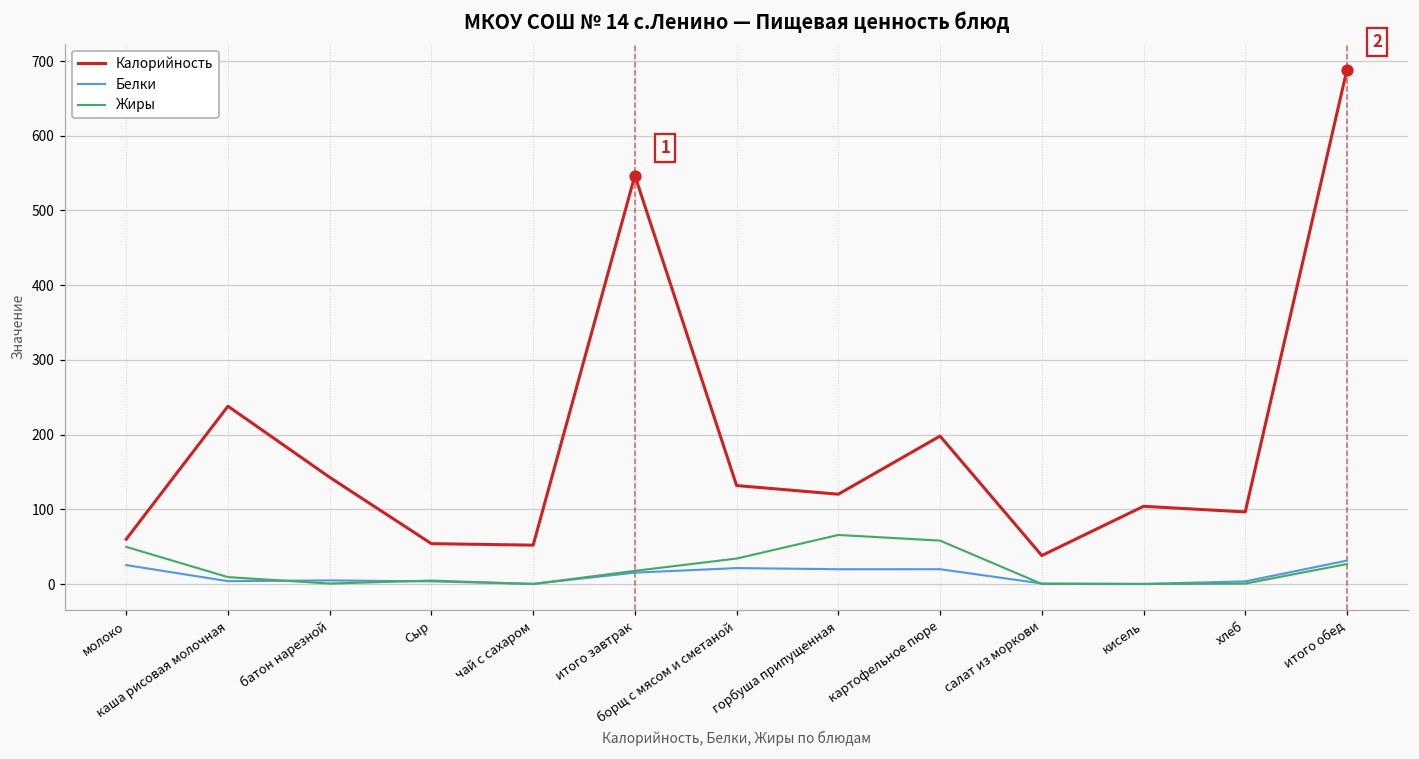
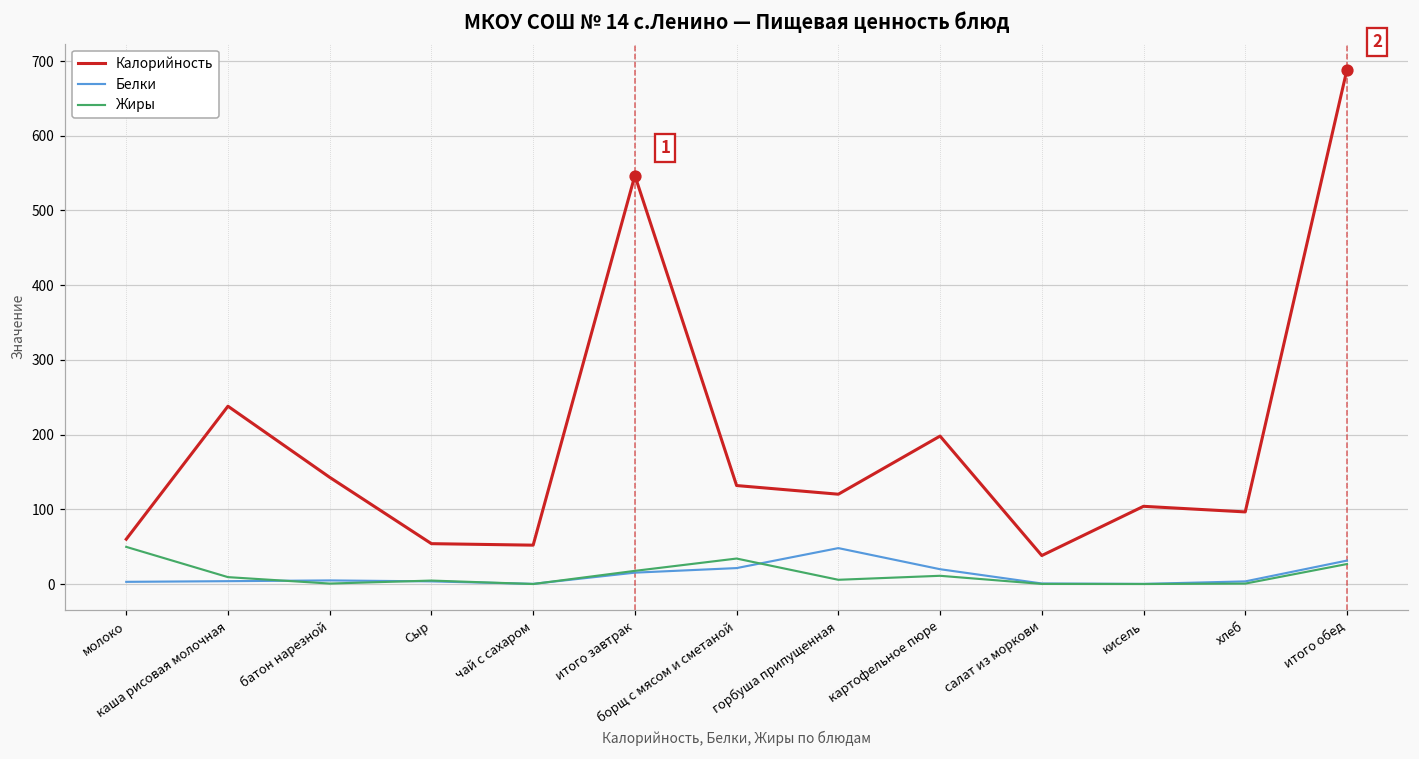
  {
    "Белки": {
-     "молоко": 30,
+     "молоко": 0,
      "каша рисовая молочная": 0,
      "батон нарезной": 0,
      "борщ с мясом и сметаной": 20,
-     "горбуша припущенная": 20,
+     "горбуша припущенная": 50,
      "картофельное пюре": 20,
      "итого обед": 30
    },
    "Жиры": {
      "молоко": 50,
      "каша рисовая молочная": 10,
      "батон нарезной": 0,
      "борщ с мясом и сметаной": 30,
-     "горбуша припущенная": 70,
-     "картофельное пюре": 60,
+     "горбуша припущенная": 10,
+     "картофельное пюре": 10,
      "итого обед": 30
    }
  }
